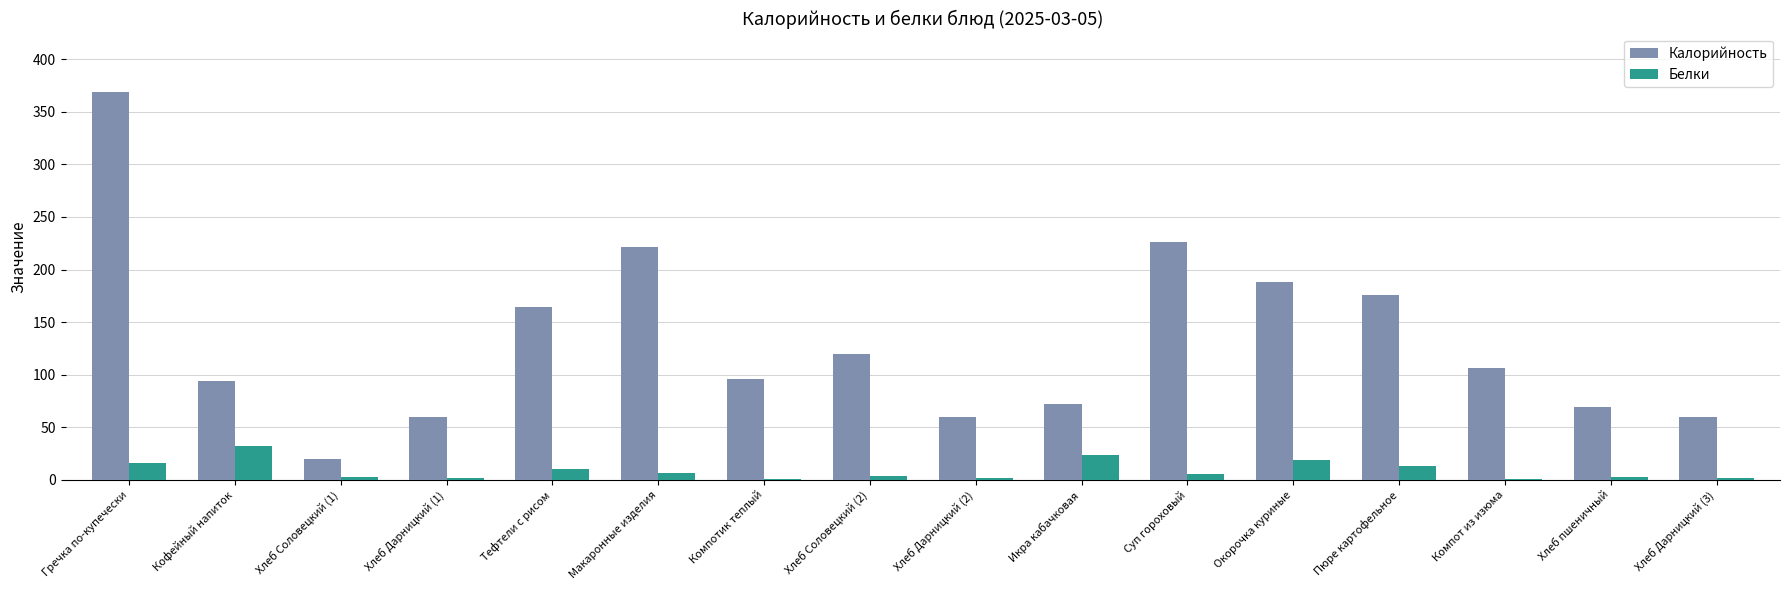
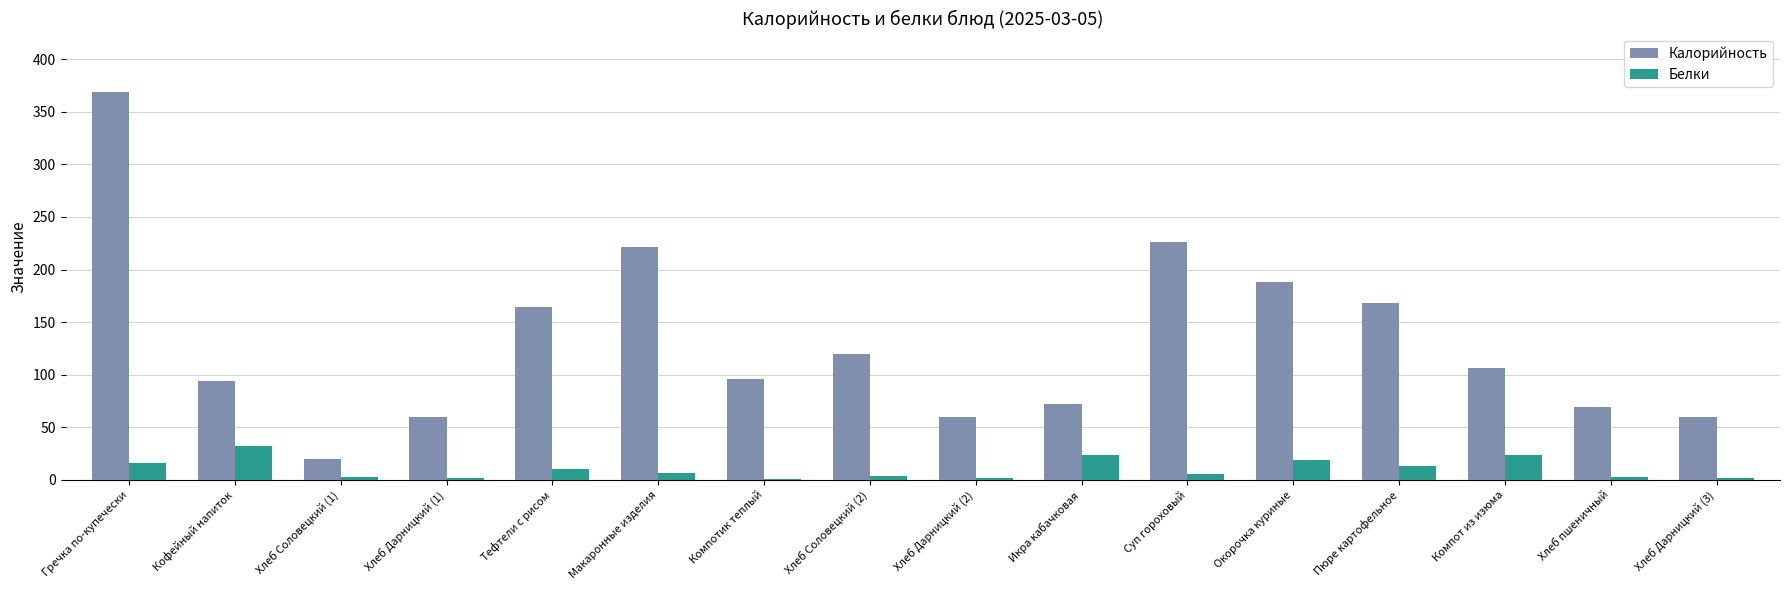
  {
    "Калорийность": {
      "Гречка по-купечески": 369,
      "Кофейный напиток": 94,
      "Хлеб Соловецкий (1)": 20,
      "Хлеб Дарницкий (1)": 60,
      "Тефтели с рисом": 164,
      "Макаронные изделия": 221,
      "Компотик теплый": 96,
      "Хлеб Соловецкий (2)": 120,
      "Хлеб Дарницкий (2)": 60,
      "Икра кабачковая": 72,
      "Суп гороховый": 226,
      "Окорочка куриные": 188,
-     "Пюре картофельное": 176,
+     "Пюре картофельное": 168,
      "Компот из изюма": 106,
      "Хлеб пшеничный": 70,
      "Хлеб Дарницкий (3)": 60
    },
    "Белки": {
      "Гречка по-купечески": 16,
      "Кофейный напиток": 32,
      "Хлеб Соловецкий (1)": 3,
      "Тефтели с рисом": 11,
      "Макаронные изделия": 7,
      "Хлеб Соловецкий (2)": 4,
      "Икра кабачковая": 24,
      "Суп гороховый": 6,
      "Окорочка куриные": 19,
      "Пюре картофельное": 13,
-     "Компот из изюма": 0
+     "Компот из изюма": 24
    }
  }
